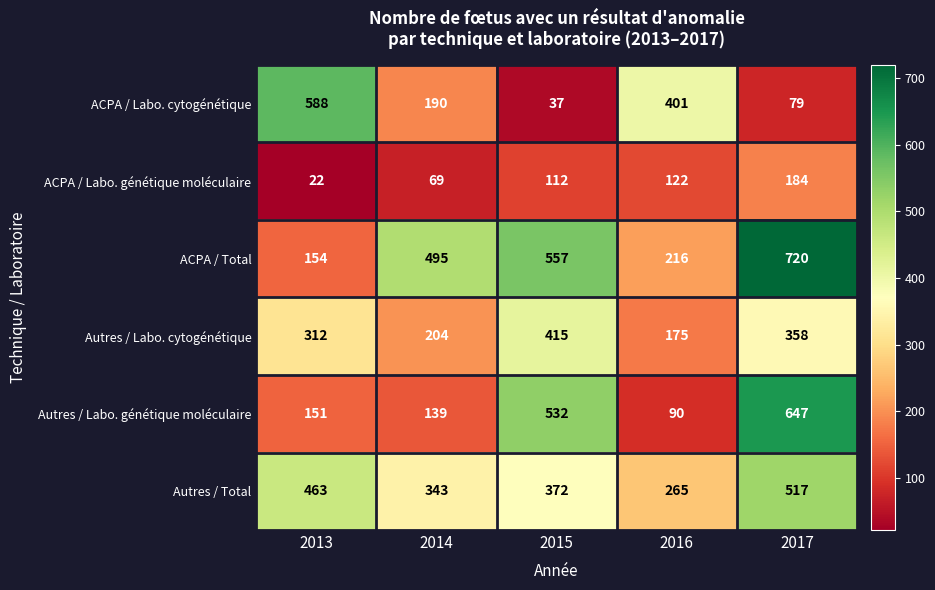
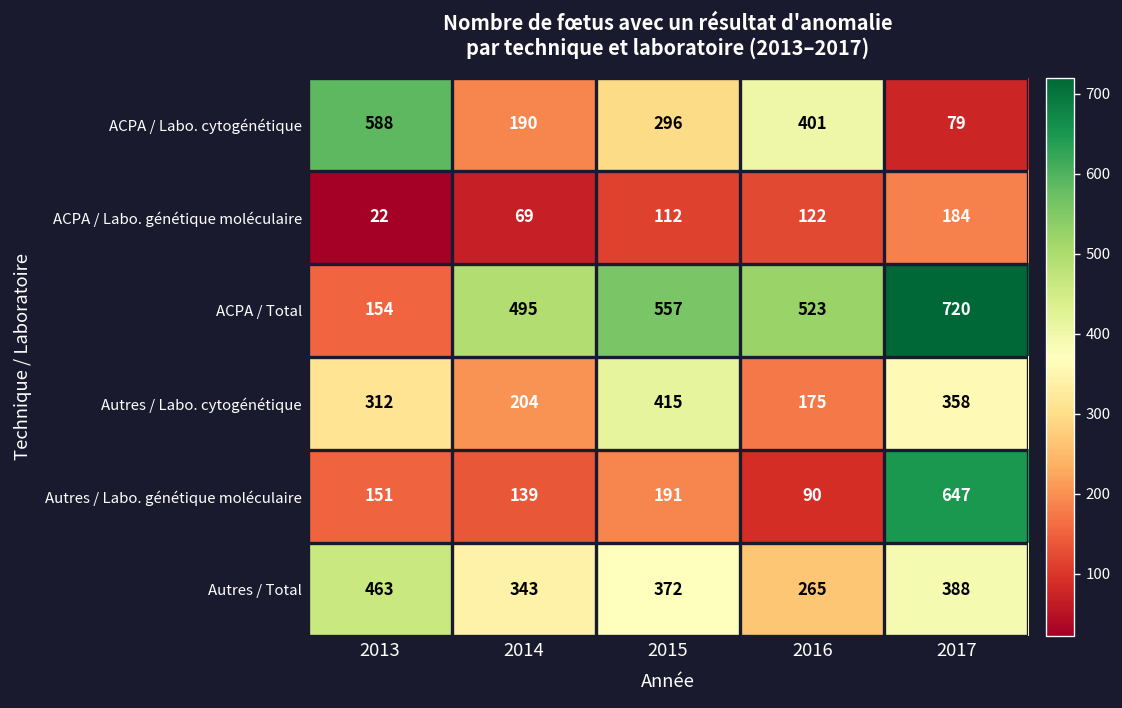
  {
    "ACPA / Labo. cytogénétique": {
      "2013": 588,
      "2014": 190,
-     "2015": 37,
+     "2015": 296,
      "2016": 401,
      "2017": 79
    },
    "ACPA / Labo. génétique moléculaire": {
      "2013": 22,
      "2014": 69,
      "2015": 112,
      "2016": 122,
      "2017": 184
    },
    "ACPA / Total": {
      "2013": 154,
      "2014": 495,
      "2015": 557,
-     "2016": 216,
+     "2016": 523,
      "2017": 720
    },
    "Autres / Labo. cytogénétique": {
      "2013": 312,
      "2014": 204,
      "2015": 415,
      "2016": 175,
      "2017": 358
    },
    "Autres / Labo. génétique moléculaire": {
      "2013": 151,
      "2014": 139,
-     "2015": 532,
+     "2015": 191,
      "2016": 90,
      "2017": 647
    },
    "Autres / Total": {
      "2013": 463,
      "2014": 343,
      "2015": 372,
      "2016": 265,
-     "2017": 517
+     "2017": 388
    }
  }
